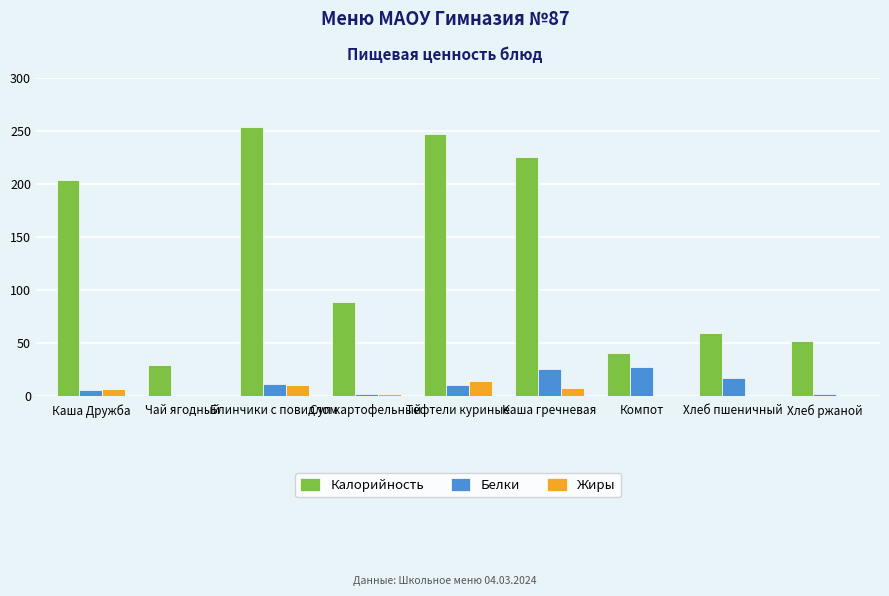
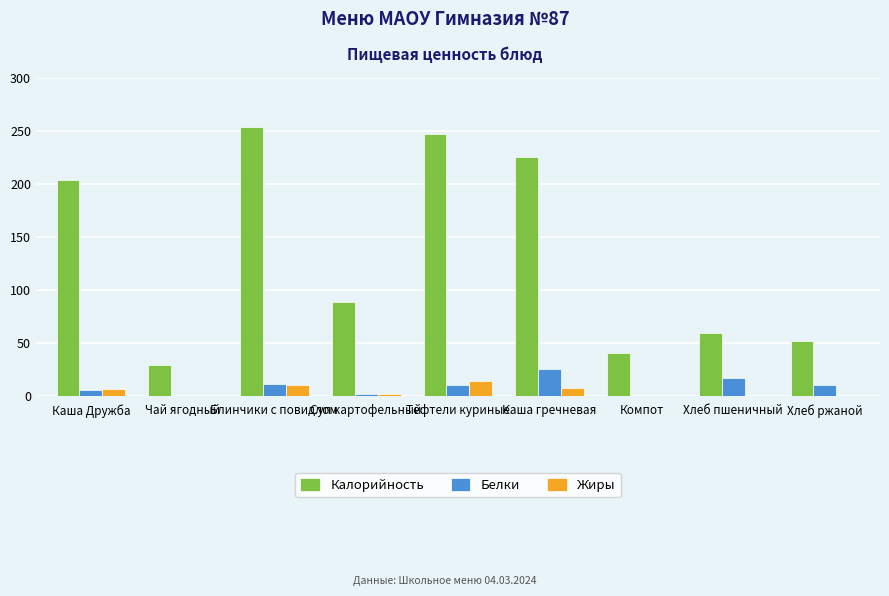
  {
    "Белки": {
      "Каша Дружба": 5,
      "Чай ягодный": 0,
      "Каша гречневая": 26,
-     "Компот": 28,
+     "Компот": 0,
      "Хлеб пшеничный": 17,
-     "Хлеб ржаной": 2
+     "Хлеб ржаной": 10
    }
  }
